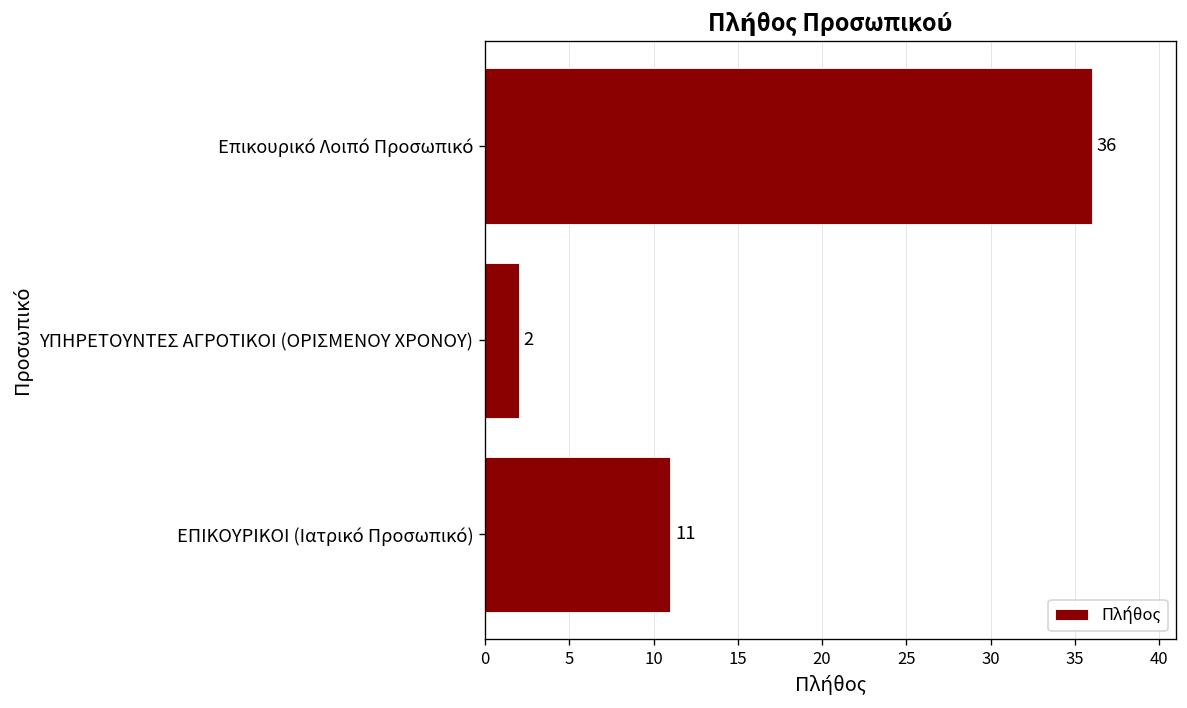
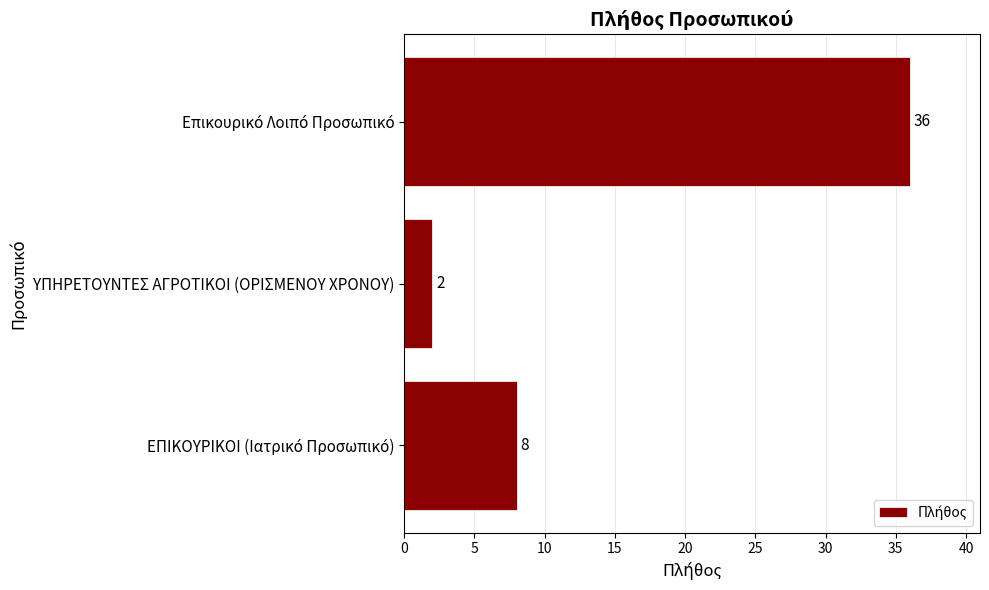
  {
    "Επικουρικό Λοιπό Προσωπικό": 36,
    "ΥΠΗΡΕΤΟΥΝΤΕΣ ΑΓΡΟΤΙΚΟΙ (ΟΡΙΣΜΕΝΟΥ ΧΡΟΝΟΥ)": 2,
-   "ΕΠΙΚΟΥΡΙΚΟΙ (Ιατρικό Προσωπικό)": 11
+   "ΕΠΙΚΟΥΡΙΚΟΙ (Ιατρικό Προσωπικό)": 8
  }
